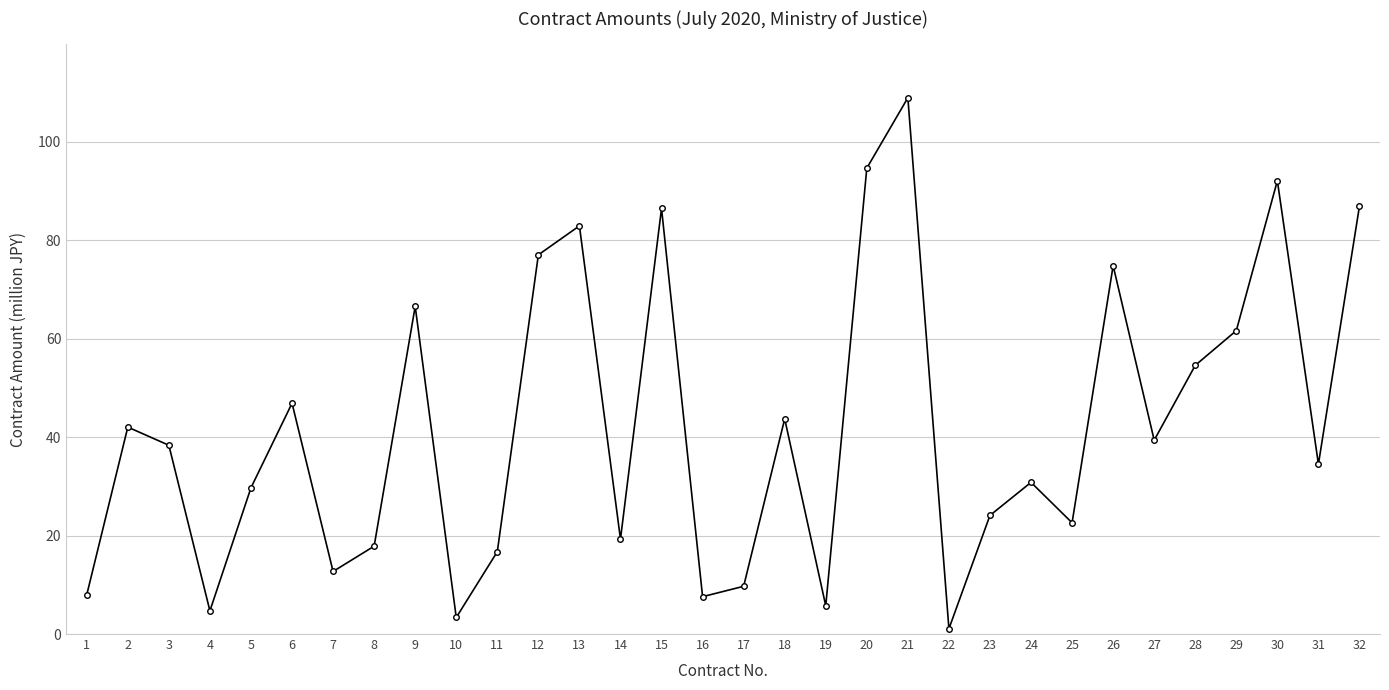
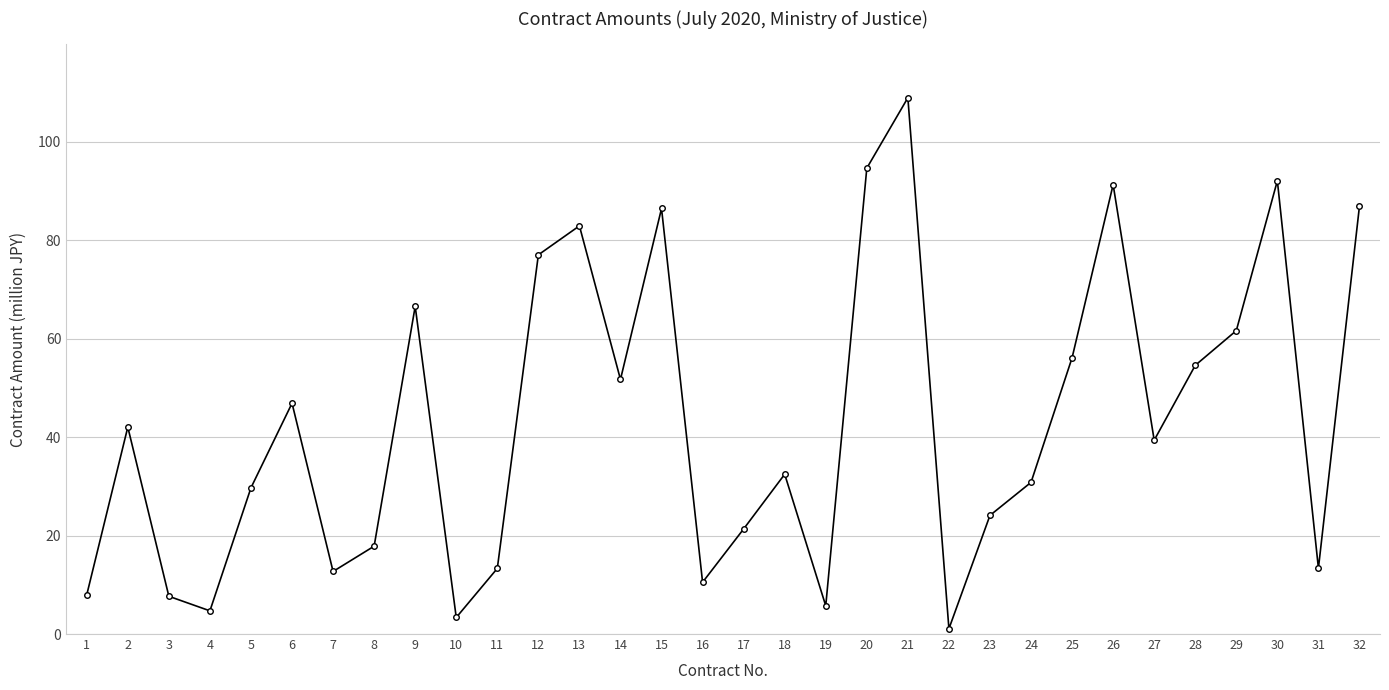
  {
    "1": 8,
    "2": 42,
-   "3": 38,
+   "3": 8,
    "4": 5,
    "5": 30,
    "6": 47,
    "7": 13,
    "8": 18,
    "9": 67,
    "10": 3,
-   "11": 17,
+   "11": 13,
    "12": 77,
    "13": 83,
-   "14": 19,
+   "14": 52,
    "15": 86,
-   "16": 8,
-   "17": 10,
-   "18": 44,
+   "16": 11,
+   "17": 21,
+   "18": 32,
    "19": 6,
    "20": 95,
    "21": 109,
    "22": 1,
    "23": 24,
    "24": 31,
-   "25": 23,
-   "26": 75,
+   "25": 56,
+   "26": 91,
    "27": 39,
    "28": 55,
    "29": 62,
    "30": 92,
-   "31": 34,
+   "31": 13,
    "32": 87
  }
